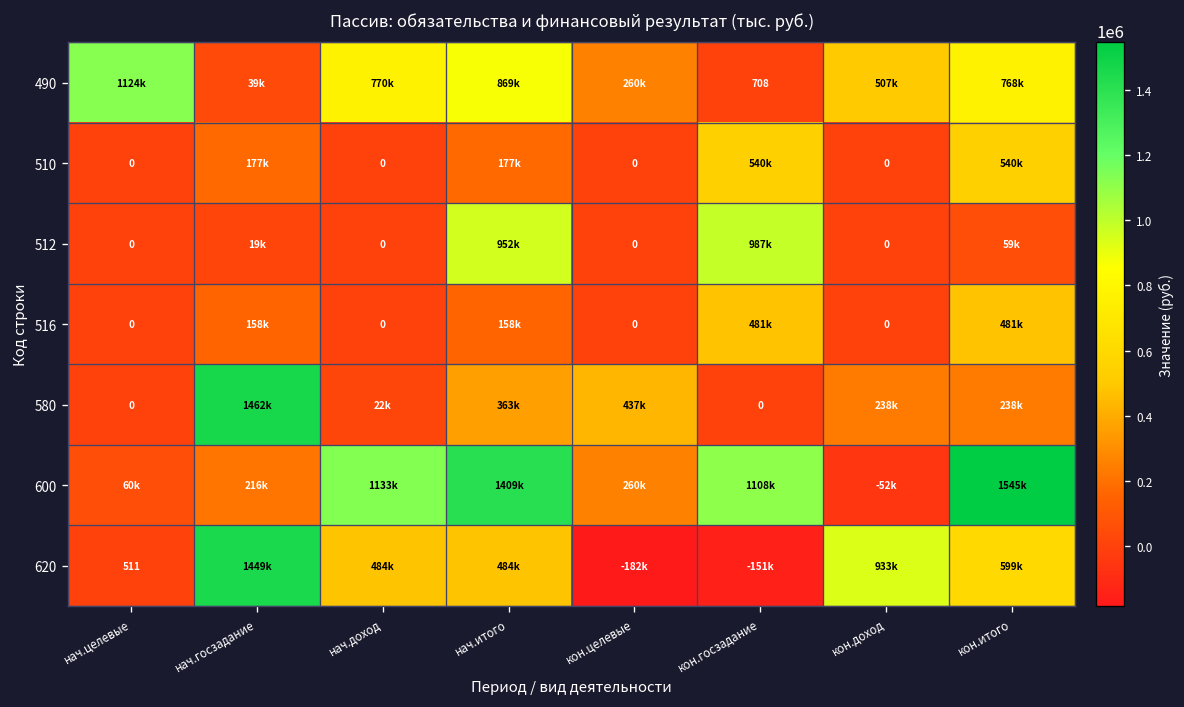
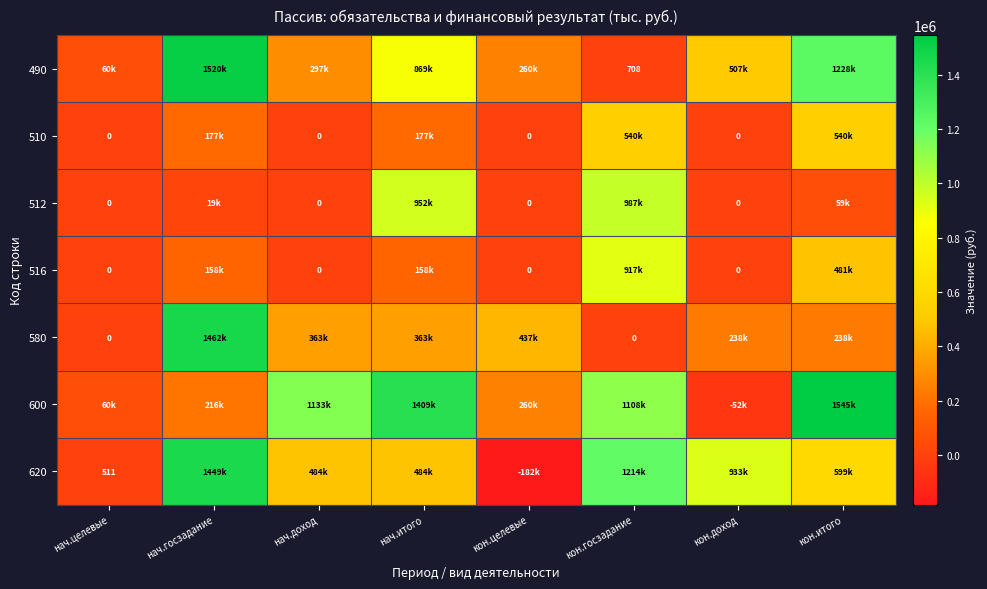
  {
    "490": {
-     "нач.целевые": "1124k",
-     "нач.госзадание": "39k",
-     "нач.доход": "770k",
+     "нач.целевые": "60k",
+     "нач.госзадание": "1520k",
+     "нач.доход": "297k",
      "нач.итого": "869k",
      "кон.целевые": "260k",
      "кон.госзадание": "708",
      "кон.доход": "507k",
-     "кон.итого": "768k"
+     "кон.итого": "1228k"
    },
    "510": {
      "нач.целевые": "0",
      "нач.госзадание": "177k",
      "нач.доход": "0",
      "нач.итого": "177k",
      "кон.целевые": "0",
      "кон.госзадание": "540k",
      "кон.доход": "0",
      "кон.итого": "540k"
    },
    "512": {
      "нач.целевые": "0",
      "нач.госзадание": "19k",
      "нач.доход": "0",
      "нач.итого": "952k",
      "кон.целевые": "0",
      "кон.госзадание": "987k",
      "кон.доход": "0",
      "кон.итого": "59k"
    },
    "516": {
      "нач.целевые": "0",
      "нач.госзадание": "158k",
      "нач.доход": "0",
      "нач.итого": "158k",
      "кон.целевые": "0",
-     "кон.госзадание": "481k",
+     "кон.госзадание": "917k",
      "кон.доход": "0",
      "кон.итого": "481k"
    },
    "580": {
      "нач.целевые": "0",
      "нач.госзадание": "1462k",
-     "нач.доход": "22k",
+     "нач.доход": "363k",
      "нач.итого": "363k",
      "кон.целевые": "437k",
      "кон.госзадание": "0",
      "кон.доход": "238k",
      "кон.итого": "238k"
    },
    "600": {
      "нач.целевые": "60k",
      "нач.госзадание": "216k",
      "нач.доход": "1133k",
      "нач.итого": "1409k",
      "кон.целевые": "260k",
      "кон.госзадание": "1108k",
      "кон.доход": "-52k",
      "кон.итого": "1545k"
    },
    "620": {
      "нач.целевые": "511",
      "нач.госзадание": "1449k",
      "нач.доход": "484k",
      "нач.итого": "484k",
      "кон.целевые": "-182k",
-     "кон.госзадание": "-151k",
+     "кон.госзадание": "1214k",
      "кон.доход": "933k",
      "кон.итого": "599k"
    }
  }
